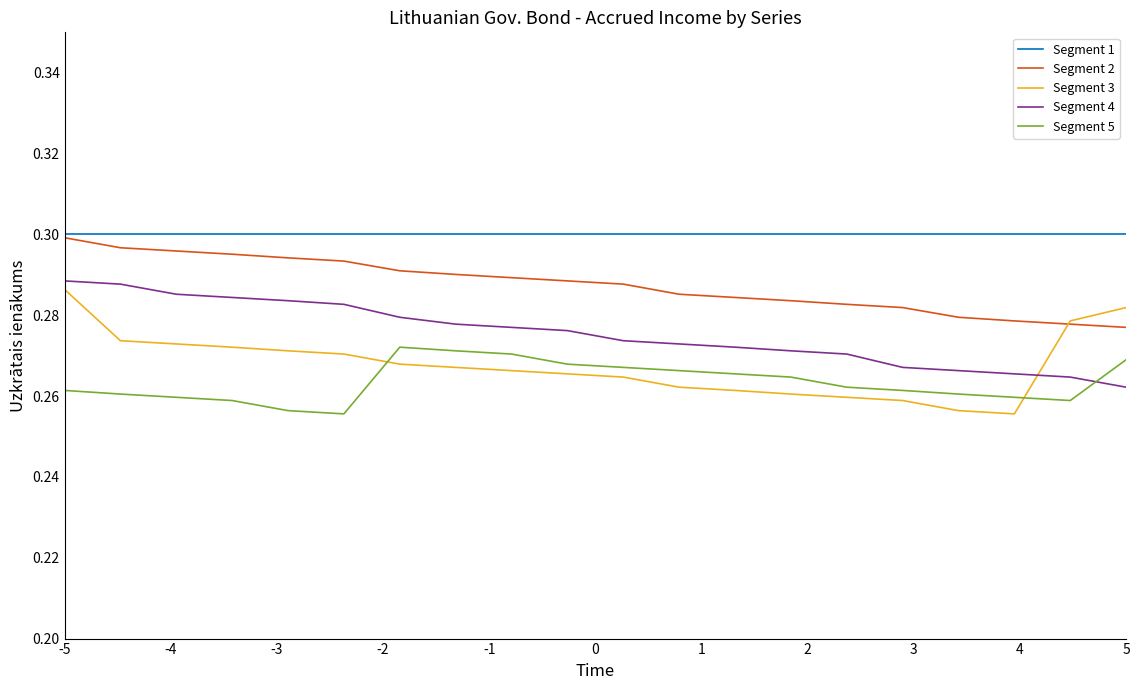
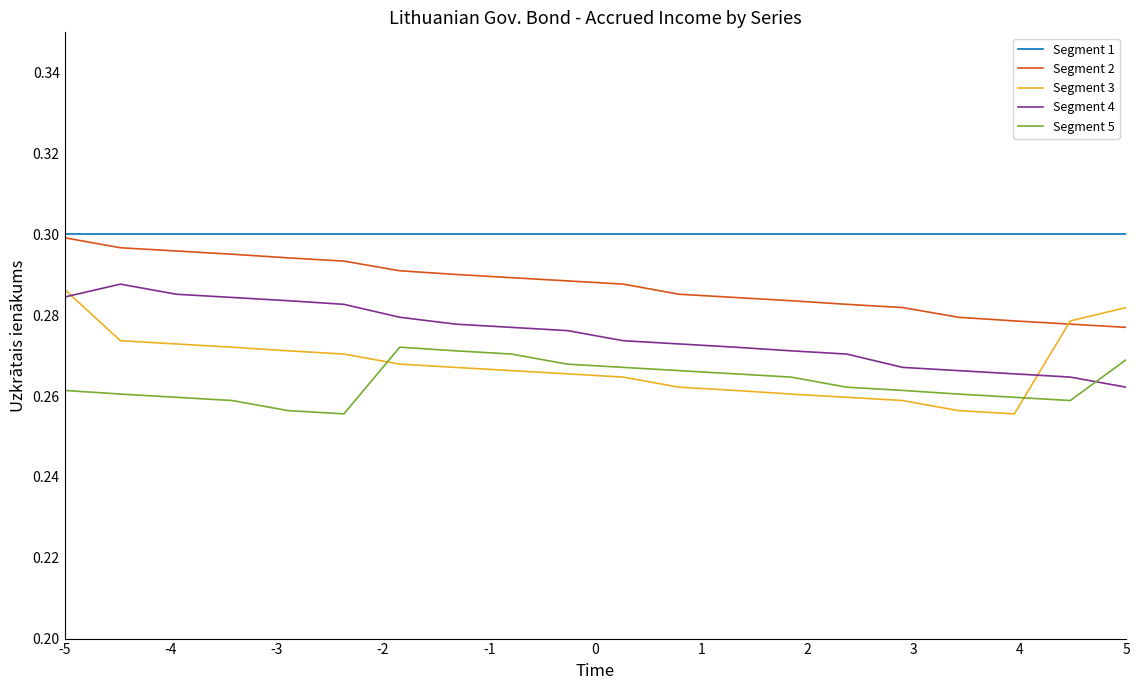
  {
    "Segment 1": {
      "-5": 0.300,
      "5": 0.300
    },
    "Segment 2": {
      "-5": 0.299,
      "5": 0.277
    },
    "Segment 3": {
      "-5": 0.286,
      "5": 0.282
    },
    "Segment 4": {
-     "-5": 0.289,
+     "-5": 0.285,
      "5": 0.262
    },
    "Segment 5": {
      "-5": 0.261,
      "5": 0.269
    }
  }
